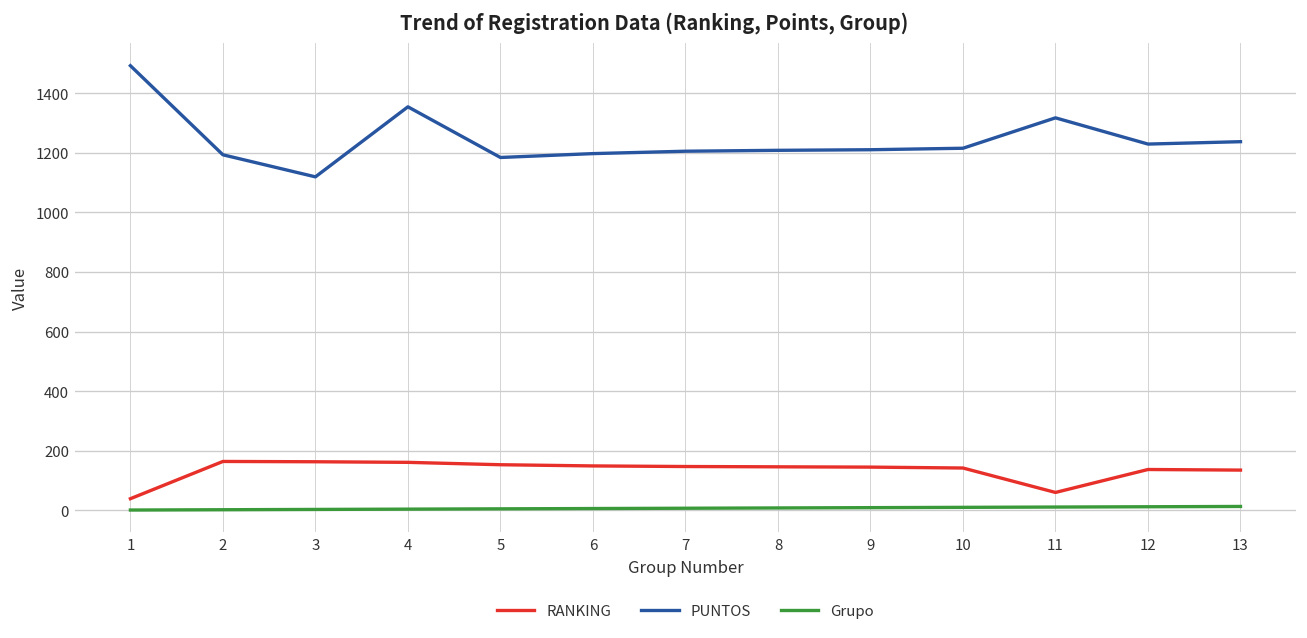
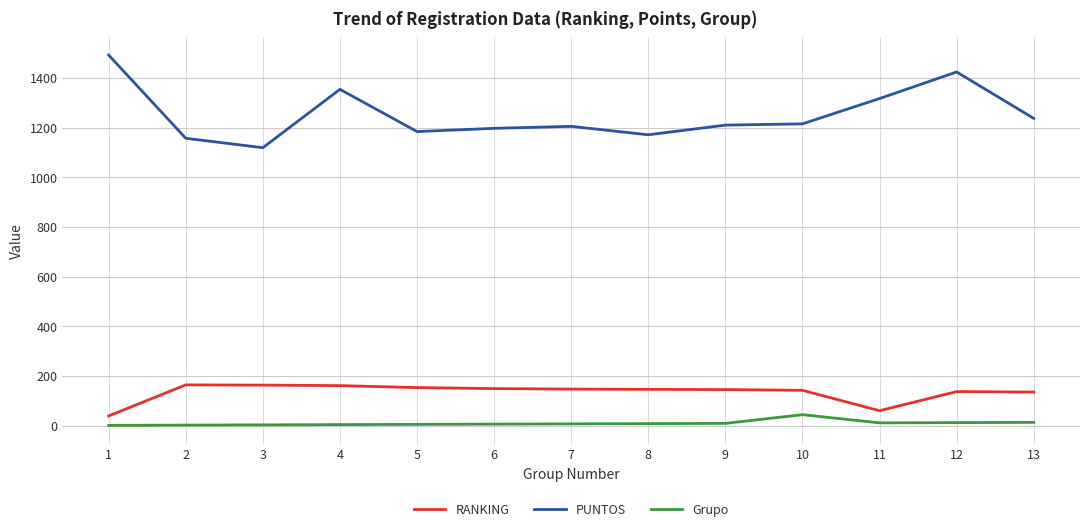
  {
    "RANKING": {
      "1": 40,
      "2": 160,
      "3": 160,
      "4": 160,
      "5": 150,
      "6": 150,
      "7": 150,
      "8": 150,
      "9": 150,
      "10": 140,
      "11": 60,
      "12": 140,
      "13": 140
    },
    "PUNTOS": {
      "1": 1490,
-     "2": 1190,
+     "2": 1160,
      "3": 1120,
      "4": 1350,
      "5": 1180,
      "6": 1200,
      "7": 1210,
-     "8": 1210,
+     "8": 1170,
      "9": 1210,
      "10": 1220,
      "11": 1320,
-     "12": 1230,
+     "12": 1420,
      "13": 1240
    },
    "Grupo": {
      "1": 0,
      "2": 0,
      "3": 0,
      "4": 0,
      "5": 10,
      "6": 10,
      "7": 10,
      "8": 10,
      "9": 10,
-     "10": 10,
+     "10": 40,
      "11": 10,
      "12": 10,
      "13": 10
    }
  }
